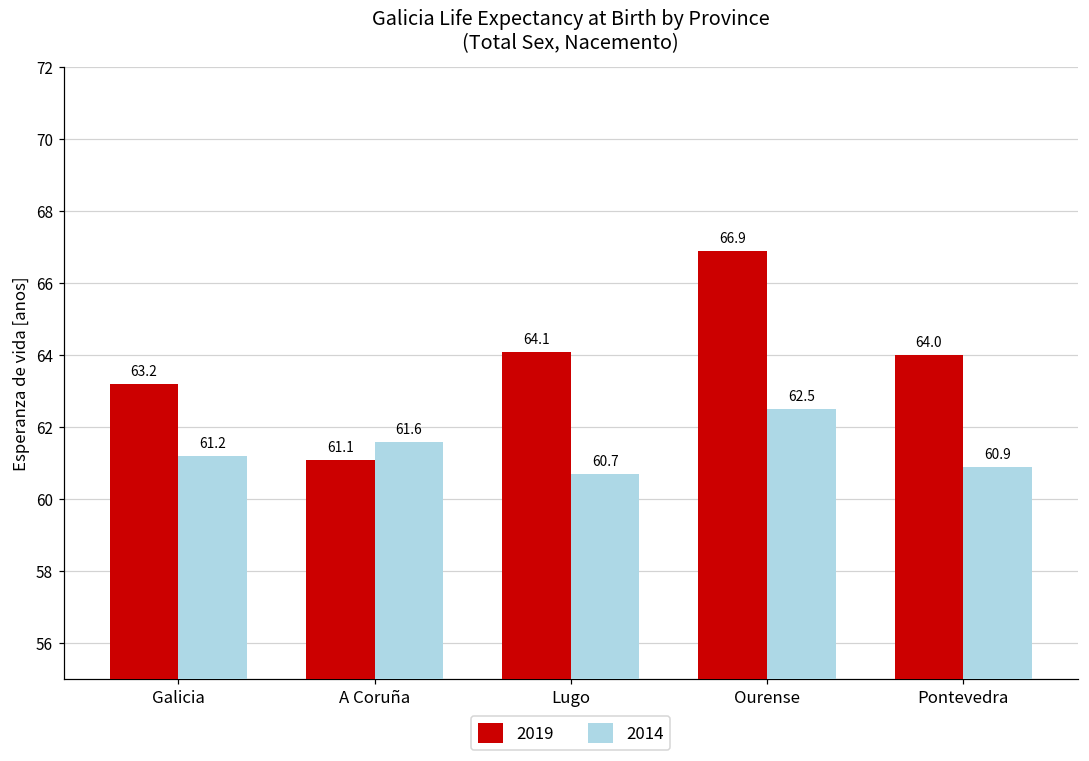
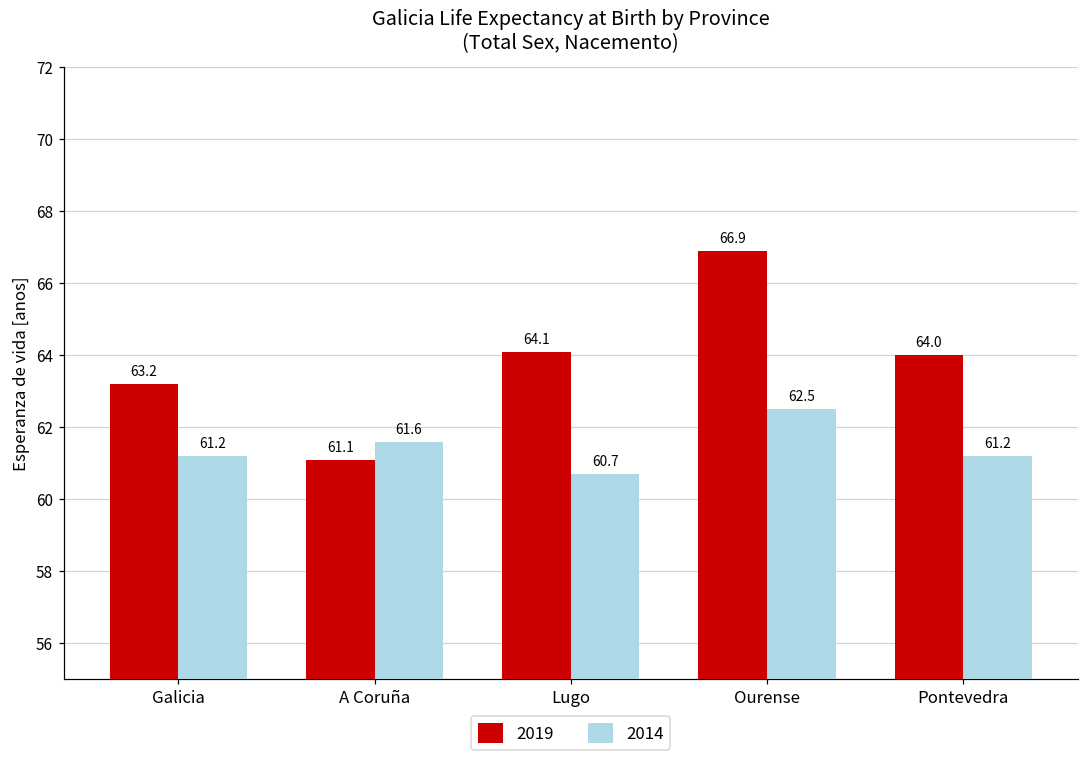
  {
    "2019": {
      "Galicia": 63.2,
      "A Coruña": 61.1,
      "Lugo": 64.1,
      "Ourense": 66.9,
      "Pontevedra": 64.0
    },
    "2014": {
      "Galicia": 61.2,
      "A Coruña": 61.6,
      "Lugo": 60.7,
      "Ourense": 62.5,
-     "Pontevedra": 60.9
+     "Pontevedra": 61.2
    }
  }
